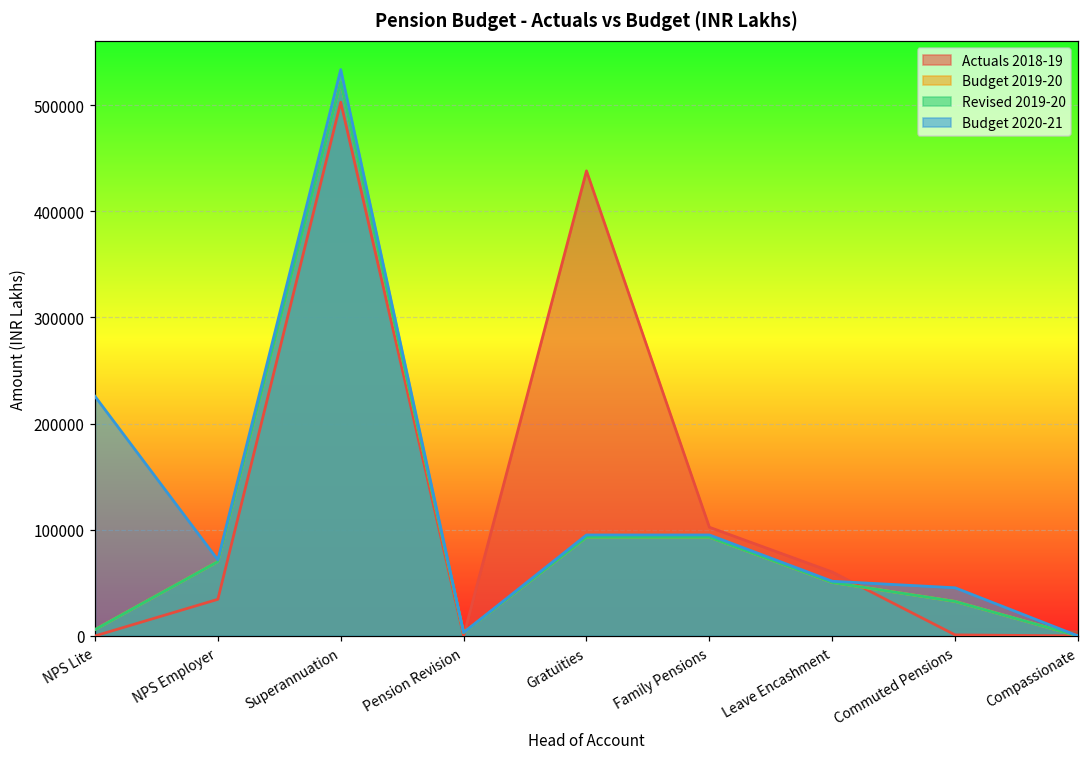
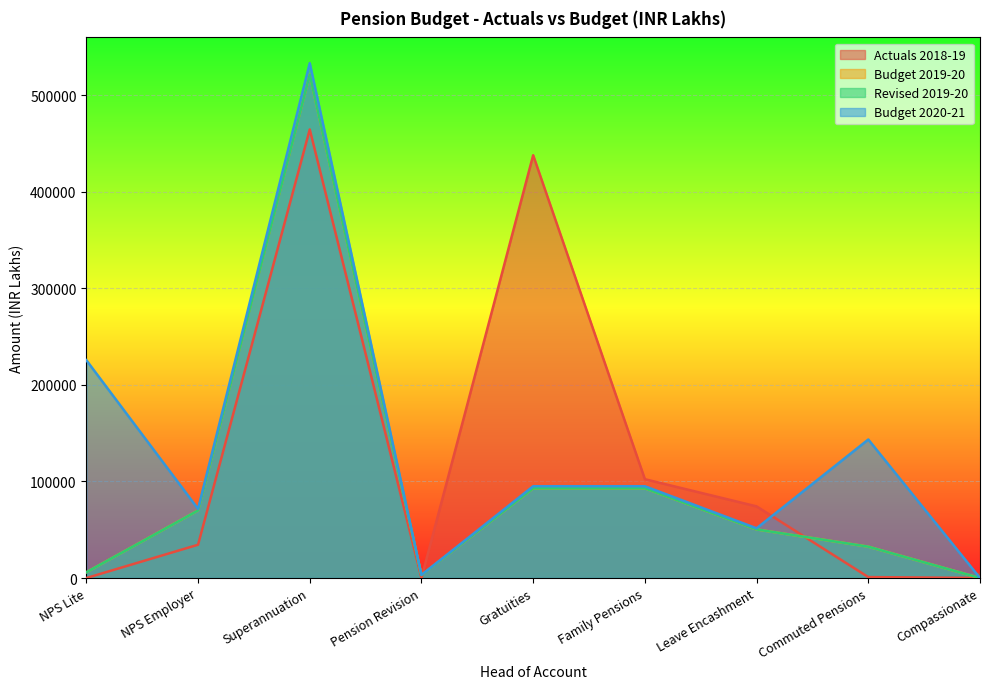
  {
    "Actuals 2018-19": {
      "NPS Lite": 0,
      "NPS Employer": 30000,
-     "Superannuation": 500000,
+     "Superannuation": 460000,
      "Pension Revision": 0,
      "Gratuities": 440000,
      "Family Pensions": 100000,
-     "Leave Encashment": 60000,
+     "Leave Encashment": 70000,
      "Commuted Pensions": 0
    },
    "Revised 2019-20": {
      "NPS Lite": 10000,
      "Superannuation": 520000,
      "Commuted Pensions": 30000
    },
    "Budget 2020-21": {
      "NPS Lite": 230000,
      "Superannuation": 530000,
-     "Commuted Pensions": 50000
+     "Commuted Pensions": 140000
    }
  }
